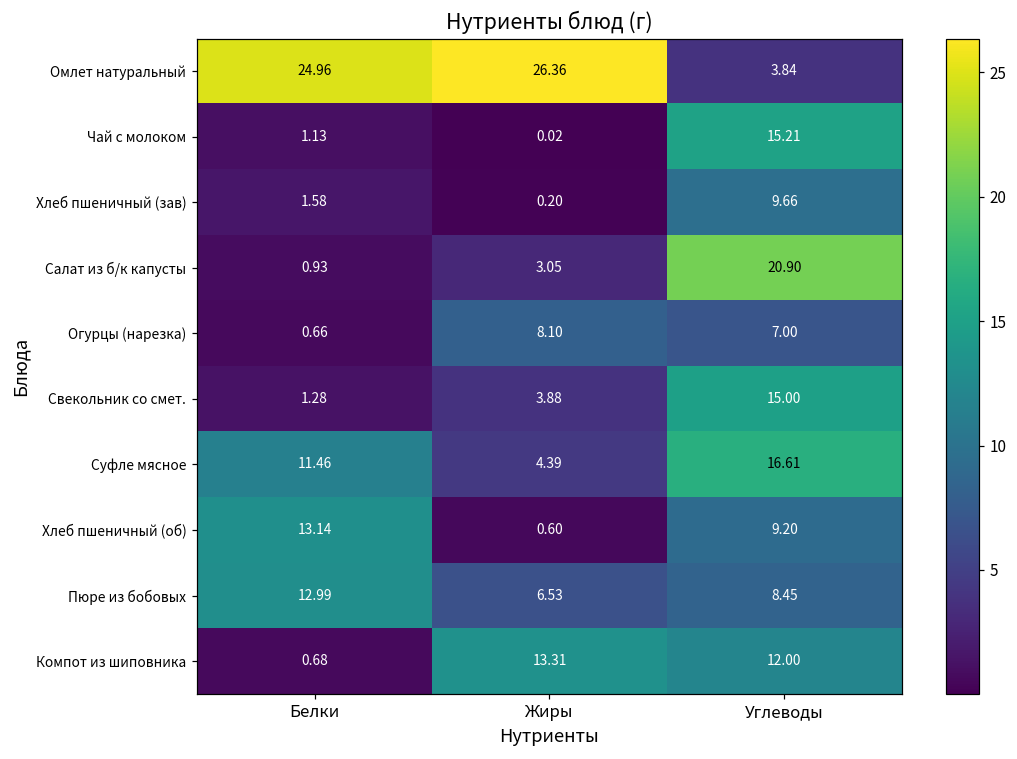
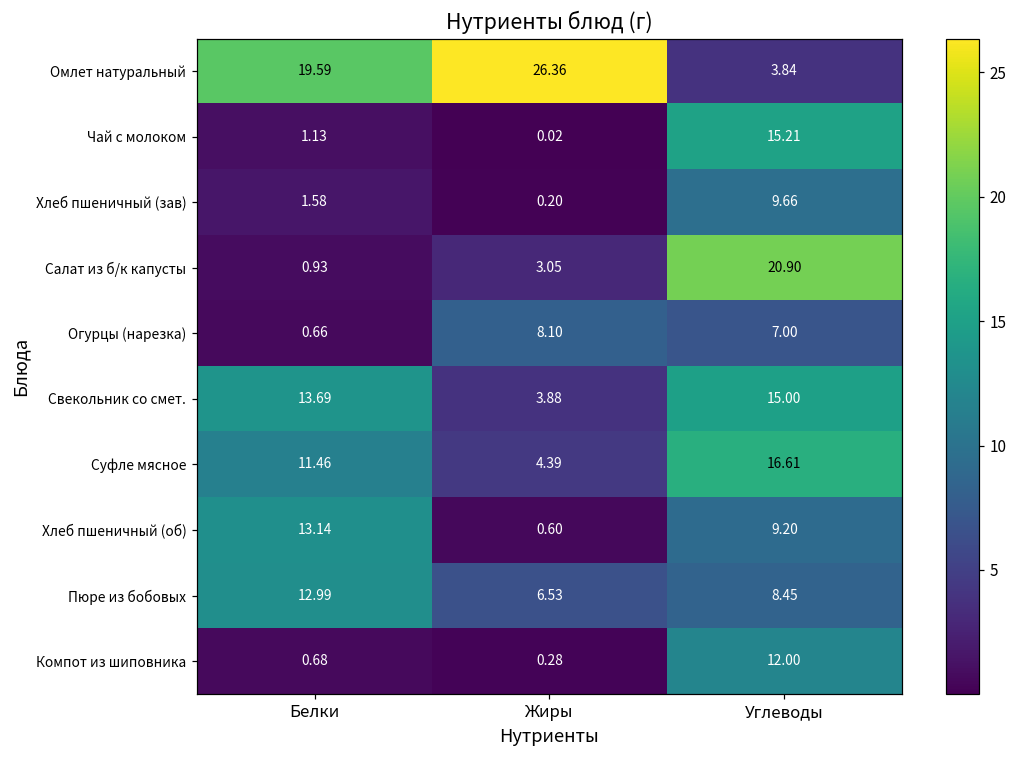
  {
    "Омлет натуральный": {
-     "Белки": 24.96,
+     "Белки": 19.59,
      "Жиры": 26.36,
      "Углеводы": 3.84
    },
    "Чай с молоком": {
      "Белки": 1.13,
      "Жиры": 0.02,
      "Углеводы": 15.21
    },
    "Хлеб пшеничный (зав)": {
      "Белки": 1.58,
      "Жиры": 0.20,
      "Углеводы": 9.66
    },
    "Салат из б/к капусты": {
      "Белки": 0.93,
      "Жиры": 3.05,
      "Углеводы": 20.90
    },
    "Огурцы (нарезка)": {
      "Белки": 0.66,
      "Жиры": 8.10,
      "Углеводы": 7.00
    },
    "Свекольник со смет.": {
-     "Белки": 1.28,
+     "Белки": 13.69,
      "Жиры": 3.88,
      "Углеводы": 15.00
    },
    "Суфле мясное": {
      "Белки": 11.46,
      "Жиры": 4.39,
      "Углеводы": 16.61
    },
    "Хлеб пшеничный (об)": {
      "Белки": 13.14,
      "Жиры": 0.60,
      "Углеводы": 9.20
    },
    "Пюре из бобовых": {
      "Белки": 12.99,
      "Жиры": 6.53,
      "Углеводы": 8.45
    },
    "Компот из шиповника": {
      "Белки": 0.68,
-     "Жиры": 13.31,
+     "Жиры": 0.28,
      "Углеводы": 12.00
    }
  }
